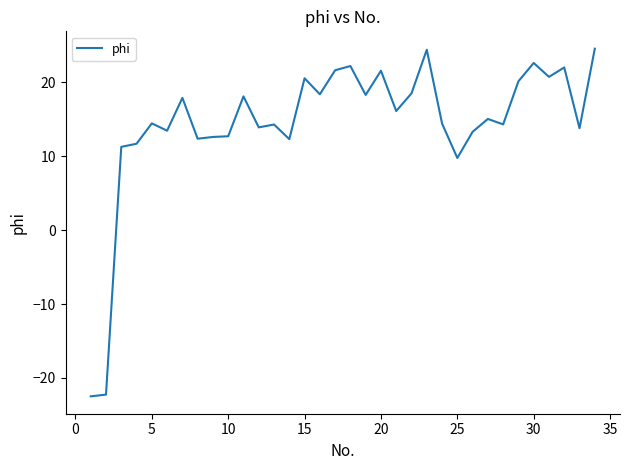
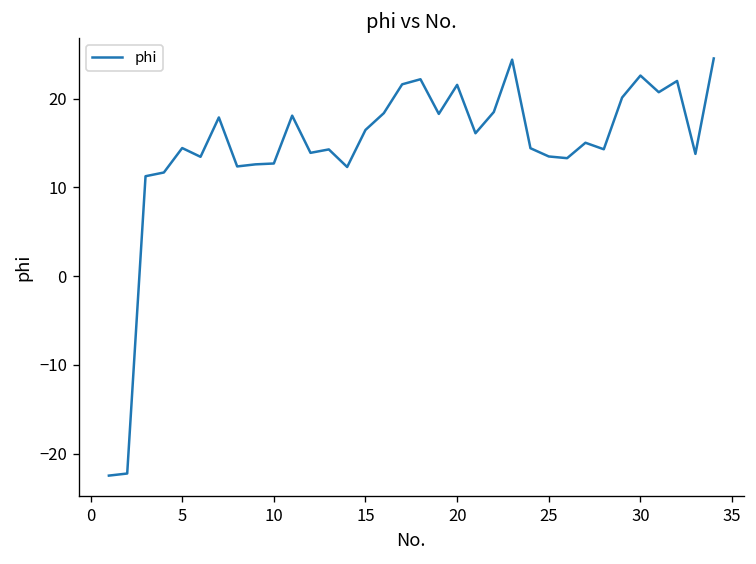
  {
    "5": 14,
    "10": 13,
-   "15": 21,
+   "15": 16,
    "20": 22,
-   "25": 10,
+   "25": 13,
    "30": 23
  }
